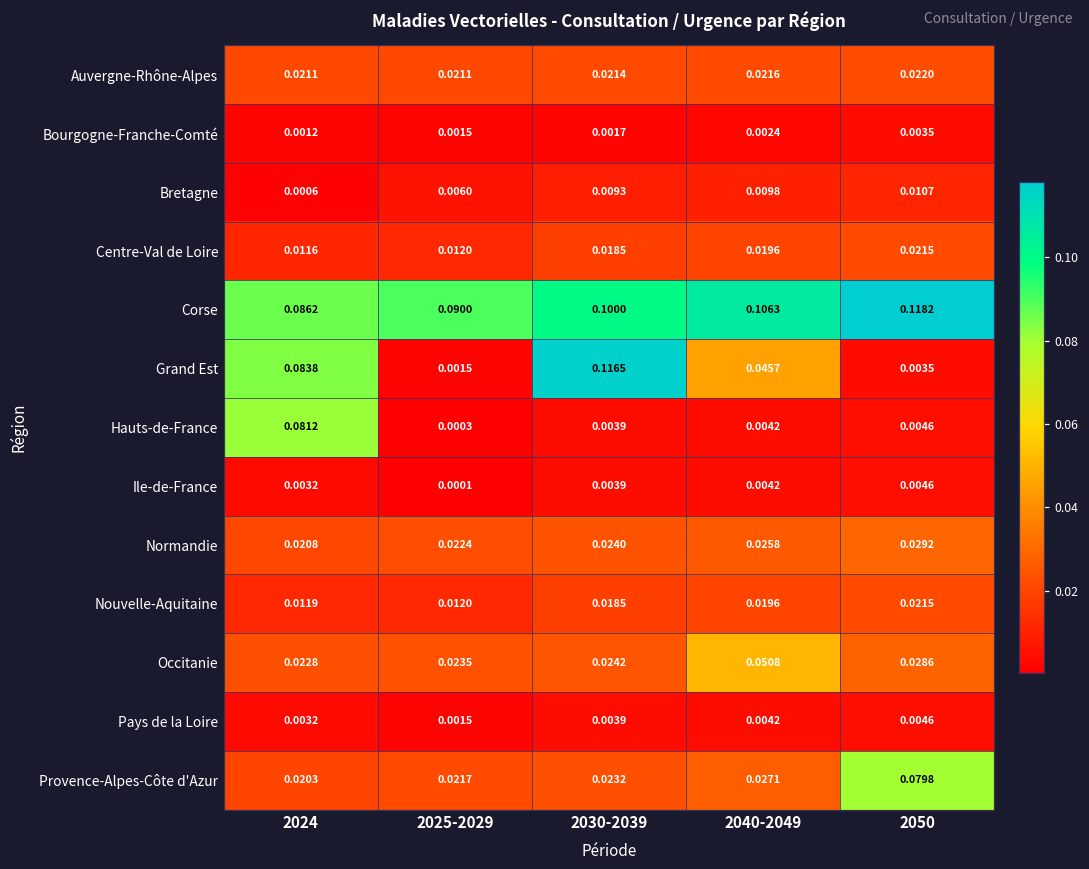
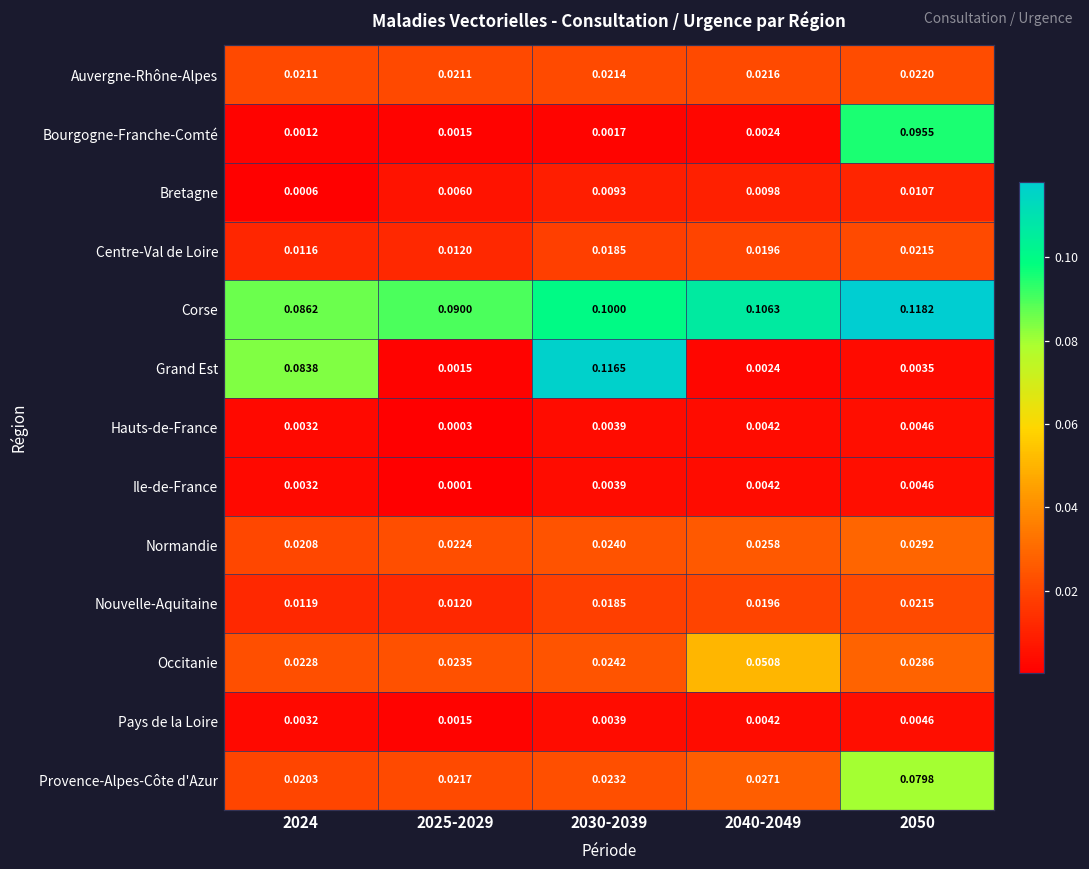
  {
    "Auvergne-Rhône-Alpes": {
      "2024": 0.0211,
      "2025-2029": 0.0211,
      "2030-2039": 0.0214,
      "2040-2049": 0.0216,
      "2050": 0.0220
    },
    "Bourgogne-Franche-Comté": {
      "2024": 0.0012,
      "2025-2029": 0.0015,
      "2030-2039": 0.0017,
      "2040-2049": 0.0024,
-     "2050": 0.0035
+     "2050": 0.0955
    },
    "Bretagne": {
      "2024": 0.0006,
      "2025-2029": 0.0060,
      "2030-2039": 0.0093,
      "2040-2049": 0.0098,
      "2050": 0.0107
    },
    "Centre-Val de Loire": {
      "2024": 0.0116,
      "2025-2029": 0.0120,
      "2030-2039": 0.0185,
      "2040-2049": 0.0196,
      "2050": 0.0215
    },
    "Corse": {
      "2024": 0.0862,
      "2025-2029": 0.0900,
      "2030-2039": 0.1000,
      "2040-2049": 0.1063,
      "2050": 0.1182
    },
    "Grand Est": {
      "2024": 0.0838,
      "2025-2029": 0.0015,
      "2030-2039": 0.1165,
-     "2040-2049": 0.0457,
+     "2040-2049": 0.0024,
      "2050": 0.0035
    },
    "Hauts-de-France": {
-     "2024": 0.0812,
+     "2024": 0.0032,
      "2025-2029": 0.0003,
      "2030-2039": 0.0039,
      "2040-2049": 0.0042,
      "2050": 0.0046
    },
    "Ile-de-France": {
      "2024": 0.0032,
      "2025-2029": 0.0001,
      "2030-2039": 0.0039,
      "2040-2049": 0.0042,
      "2050": 0.0046
    },
    "Normandie": {
      "2024": 0.0208,
      "2025-2029": 0.0224,
      "2030-2039": 0.0240,
      "2040-2049": 0.0258,
      "2050": 0.0292
    },
    "Nouvelle-Aquitaine": {
      "2024": 0.0119,
      "2025-2029": 0.0120,
      "2030-2039": 0.0185,
      "2040-2049": 0.0196,
      "2050": 0.0215
    },
    "Occitanie": {
      "2024": 0.0228,
      "2025-2029": 0.0235,
      "2030-2039": 0.0242,
      "2040-2049": 0.0508,
      "2050": 0.0286
    },
    "Pays de la Loire": {
      "2024": 0.0032,
      "2025-2029": 0.0015,
      "2030-2039": 0.0039,
      "2040-2049": 0.0042,
      "2050": 0.0046
    },
    "Provence-Alpes-Côte d'Azur": {
      "2024": 0.0203,
      "2025-2029": 0.0217,
      "2030-2039": 0.0232,
      "2040-2049": 0.0271,
      "2050": 0.0798
    }
  }
